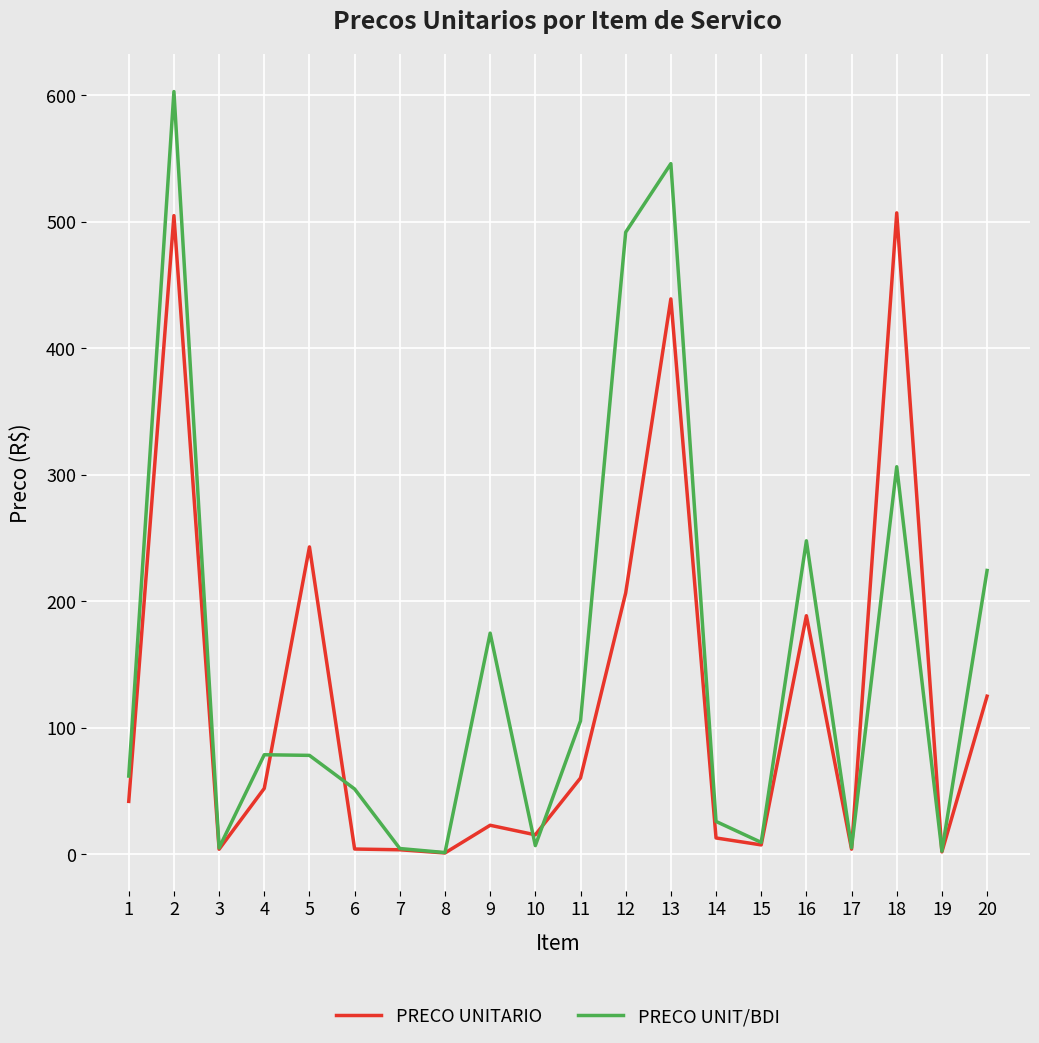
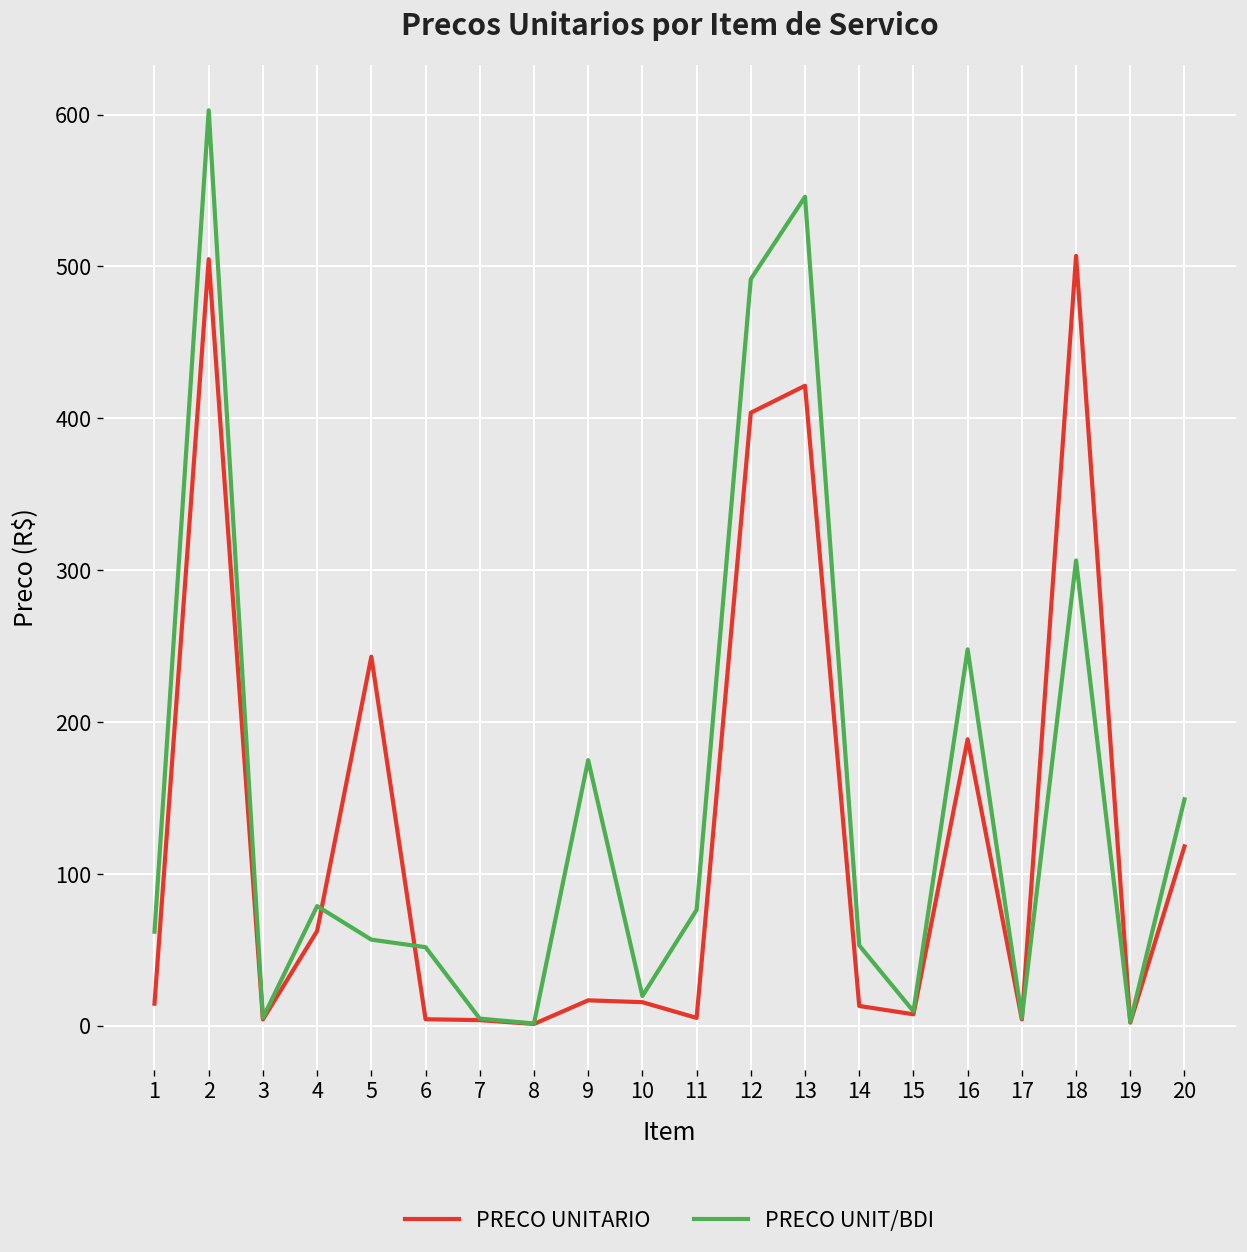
  {
    "PRECO UNITARIO": {
-     "1": 42,
+     "1": 15,
      "2": 505,
-     "4": 52,
+     "4": 62,
      "5": 243,
      "6": 4,
-     "9": 23,
+     "9": 17,
      "10": 16,
-     "11": 60,
-     "12": 207,
-     "13": 439,
+     "11": 5,
+     "12": 404,
+     "13": 421,
      "14": 13,
      "16": 189,
      "18": 507,
-     "20": 125
+     "20": 118
    },
    "PRECO UNIT/BDI": {
      "1": 62,
      "2": 603,
      "4": 79,
-     "5": 78,
+     "5": 57,
      "6": 52,
      "9": 175,
-     "10": 7,
-     "11": 106,
+     "10": 20,
+     "11": 76,
      "12": 492,
      "13": 546,
-     "14": 26,
+     "14": 53,
      "16": 248,
      "18": 306,
-     "20": 224
+     "20": 149
    }
  }
